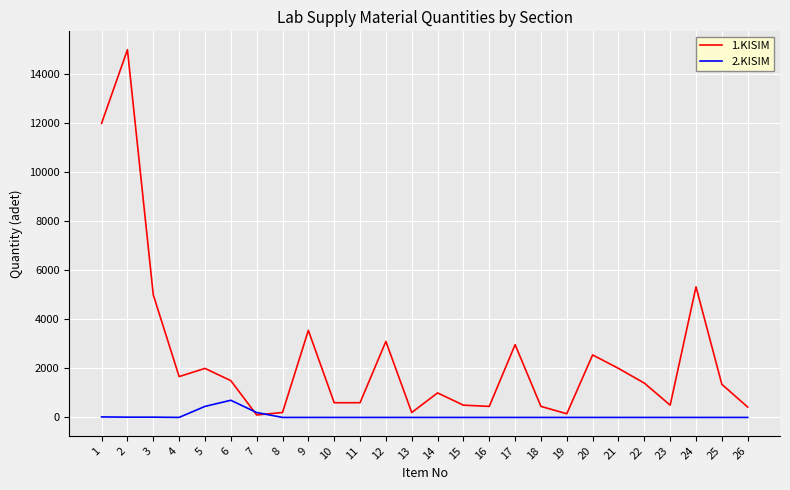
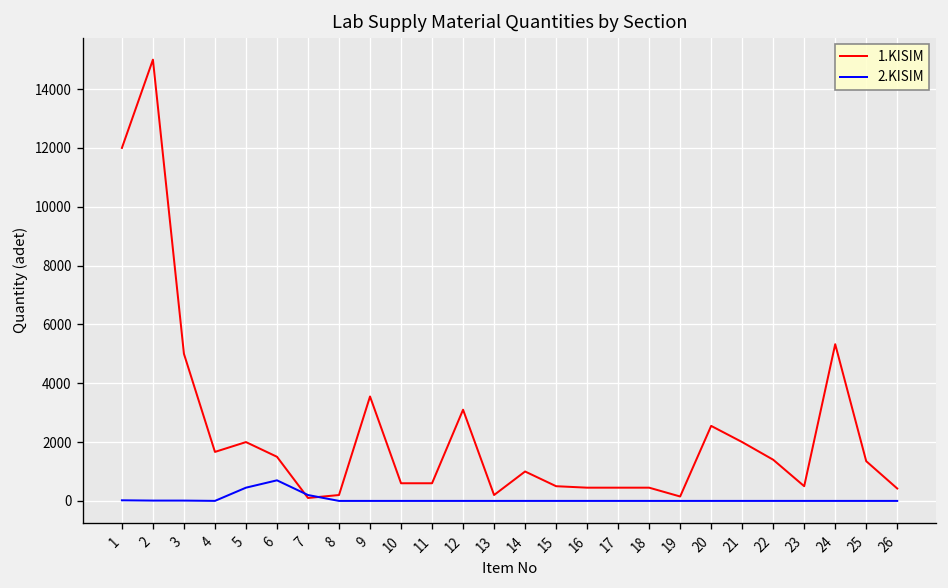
  {
    "1.KISIM": {
      "1": 12000,
      "2": 15000,
      "3": 5000,
      "4": 1700,
      "5": 2000,
      "6": 1500,
      "8": 200,
      "9": 3600,
      "10": 600,
      "11": 600,
      "12": 3100,
      "13": 200,
      "14": 1000,
      "15": 500,
      "16": 500,
-     "17": 3000,
+     "17": 500,
      "18": 500,
      "19": 200,
      "20": 2600,
      "21": 2000,
      "22": 1400,
      "23": 500,
      "24": 5300,
      "25": 1400,
      "26": 400
    },
    "2.KISIM": {
      "1": 0,
      "2": 0,
      "3": 0,
      "4": 0,
      "5": 500,
      "6": 700,
      "8": 0,
      "9": 0,
      "10": 0,
      "11": 0,
      "12": 0,
      "13": 0,
      "14": 0,
      "15": 0,
      "16": 0,
      "17": 0,
      "18": 0,
      "19": 0,
      "20": 0,
      "21": 0,
      "22": 0,
      "23": 0,
      "24": 0,
      "25": 0,
      "26": 0
    }
  }
